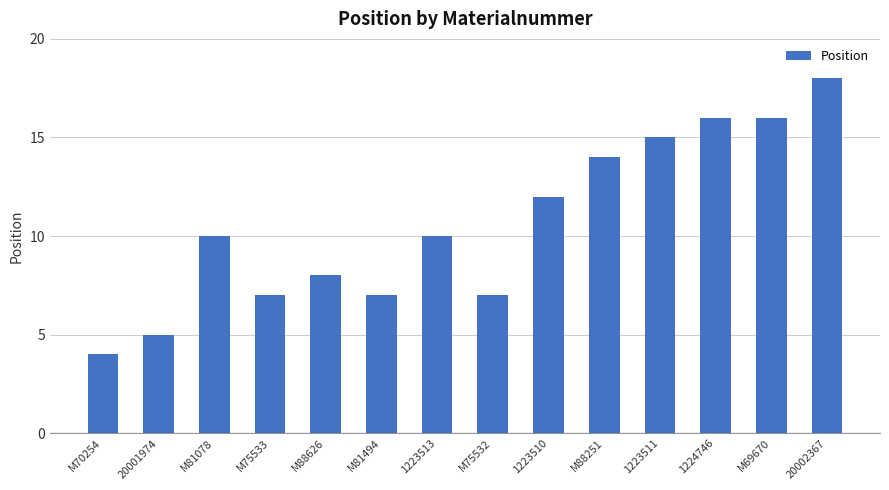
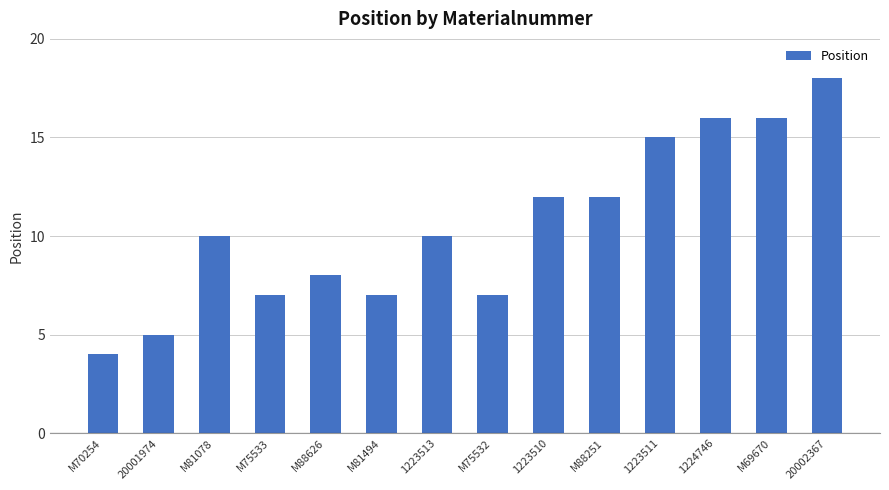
  {
    "M70254": 4,
    "20001974": 5,
    "M81078": 10,
    "M75533": 7,
    "M88626": 8,
    "M81494": 7,
    "1223513": 10,
    "M75532": 7,
    "1223510": 12,
-   "M88251": 14,
+   "M88251": 12,
    "1223511": 15,
    "1224746": 16,
    "M69670": 16,
    "20002367": 18
  }
